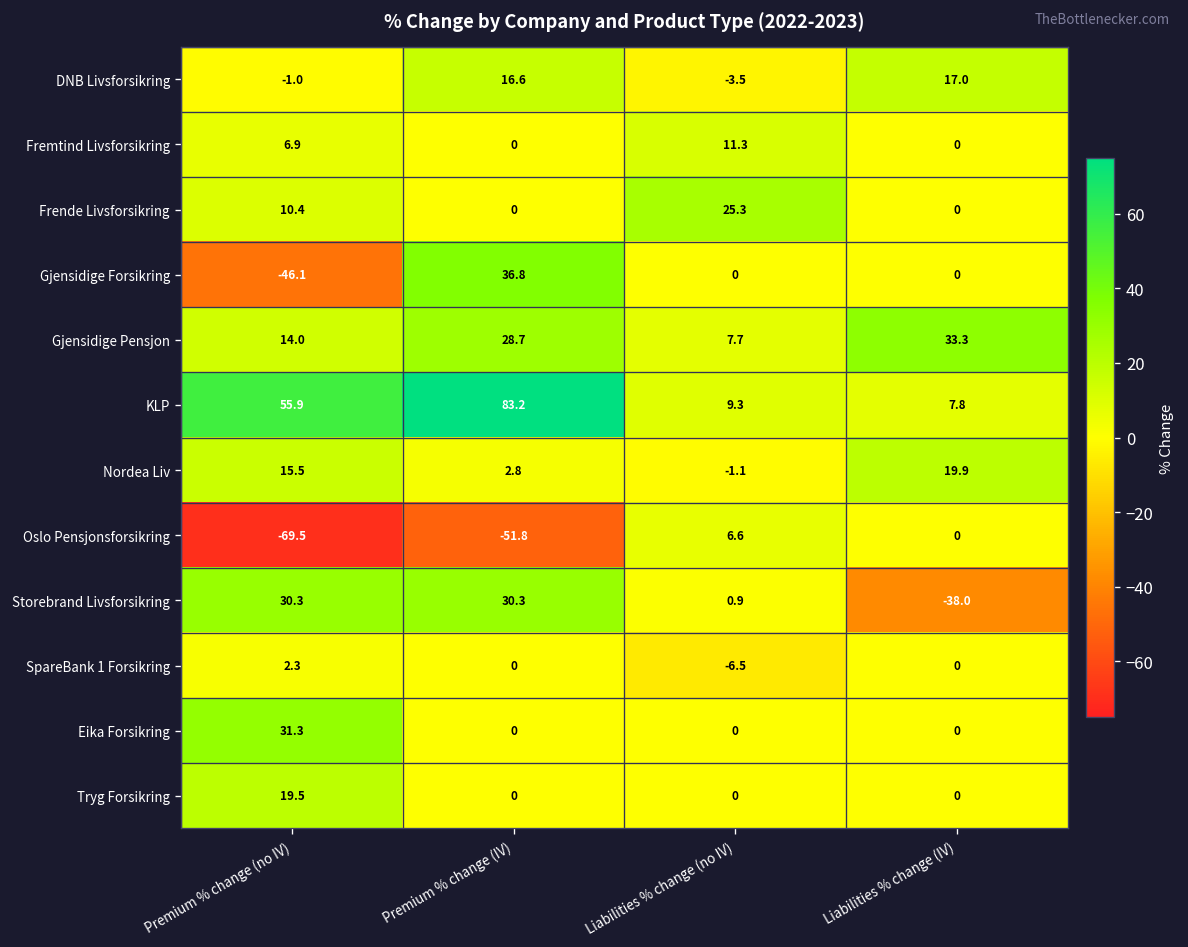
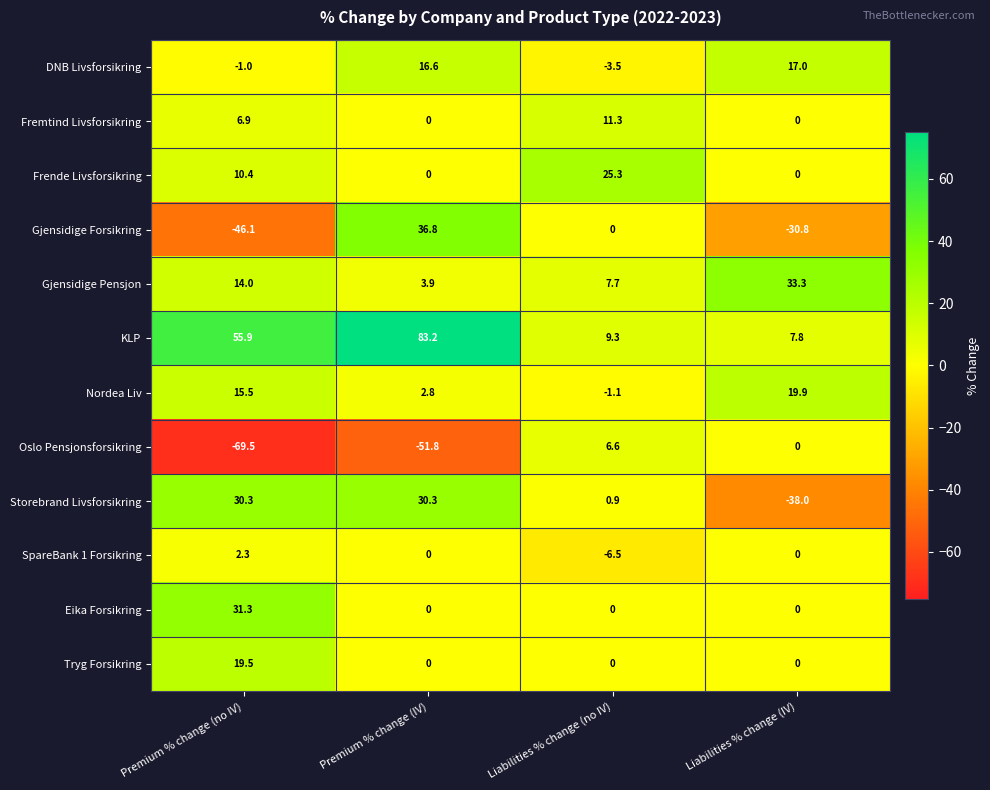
  {
    "DNB Livsforsikring": {
      "Premium % change (no IV)": -1.0,
      "Premium % change (IV)": 16.6,
      "Liabilities % change (no IV)": -3.5,
      "Liabilities % change (IV)": 17.0
    },
    "Fremtind Livsforsikring": {
      "Premium % change (no IV)": 6.9,
      "Premium % change (IV)": 0,
      "Liabilities % change (no IV)": 11.3,
      "Liabilities % change (IV)": 0
    },
    "Frende Livsforsikring": {
      "Premium % change (no IV)": 10.4,
      "Premium % change (IV)": 0,
      "Liabilities % change (no IV)": 25.3,
      "Liabilities % change (IV)": 0
    },
    "Gjensidige Forsikring": {
      "Premium % change (no IV)": -46.1,
      "Premium % change (IV)": 36.8,
      "Liabilities % change (no IV)": 0,
-     "Liabilities % change (IV)": 0
+     "Liabilities % change (IV)": -30.8
    },
    "Gjensidige Pensjon": {
      "Premium % change (no IV)": 14.0,
-     "Premium % change (IV)": 28.7,
+     "Premium % change (IV)": 3.9,
      "Liabilities % change (no IV)": 7.7,
      "Liabilities % change (IV)": 33.3
    },
    "KLP": {
      "Premium % change (no IV)": 55.9,
      "Premium % change (IV)": 83.2,
      "Liabilities % change (no IV)": 9.3,
      "Liabilities % change (IV)": 7.8
    },
    "Nordea Liv": {
      "Premium % change (no IV)": 15.5,
      "Premium % change (IV)": 2.8,
      "Liabilities % change (no IV)": -1.1,
      "Liabilities % change (IV)": 19.9
    },
    "Oslo Pensjonsforsikring": {
      "Premium % change (no IV)": -69.5,
      "Premium % change (IV)": -51.8,
      "Liabilities % change (no IV)": 6.6,
      "Liabilities % change (IV)": 0
    },
    "Storebrand Livsforsikring": {
      "Premium % change (no IV)": 30.3,
      "Premium % change (IV)": 30.3,
      "Liabilities % change (no IV)": 0.9,
      "Liabilities % change (IV)": -38.0
    },
    "SpareBank 1 Forsikring": {
      "Premium % change (no IV)": 2.3,
      "Premium % change (IV)": 0,
      "Liabilities % change (no IV)": -6.5,
      "Liabilities % change (IV)": 0
    },
    "Eika Forsikring": {
      "Premium % change (no IV)": 31.3,
      "Premium % change (IV)": 0,
      "Liabilities % change (no IV)": 0,
      "Liabilities % change (IV)": 0
    },
    "Tryg Forsikring": {
      "Premium % change (no IV)": 19.5,
      "Premium % change (IV)": 0,
      "Liabilities % change (no IV)": 0,
      "Liabilities % change (IV)": 0
    }
  }
